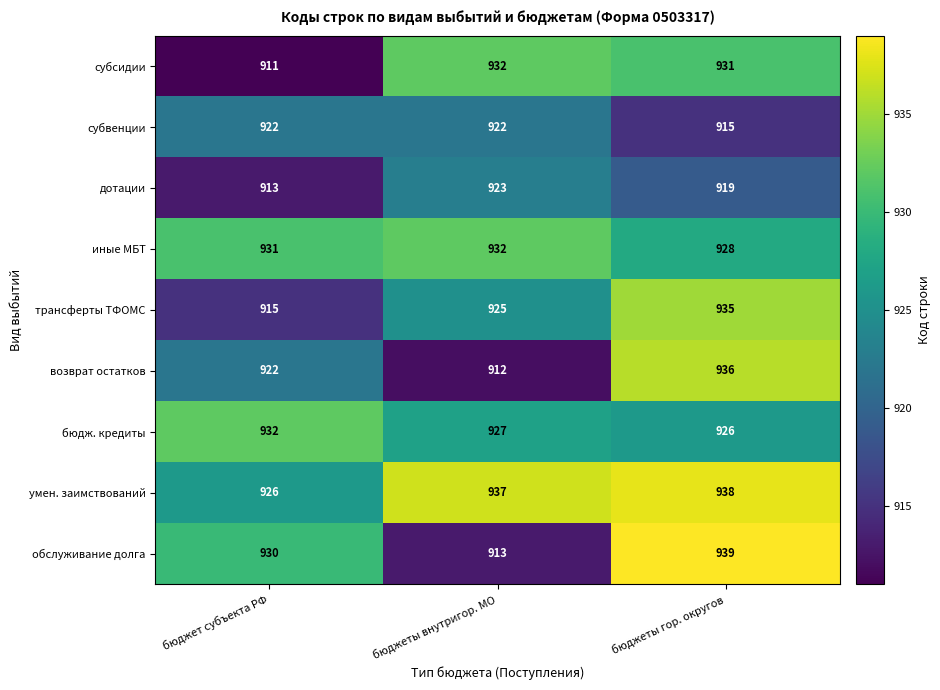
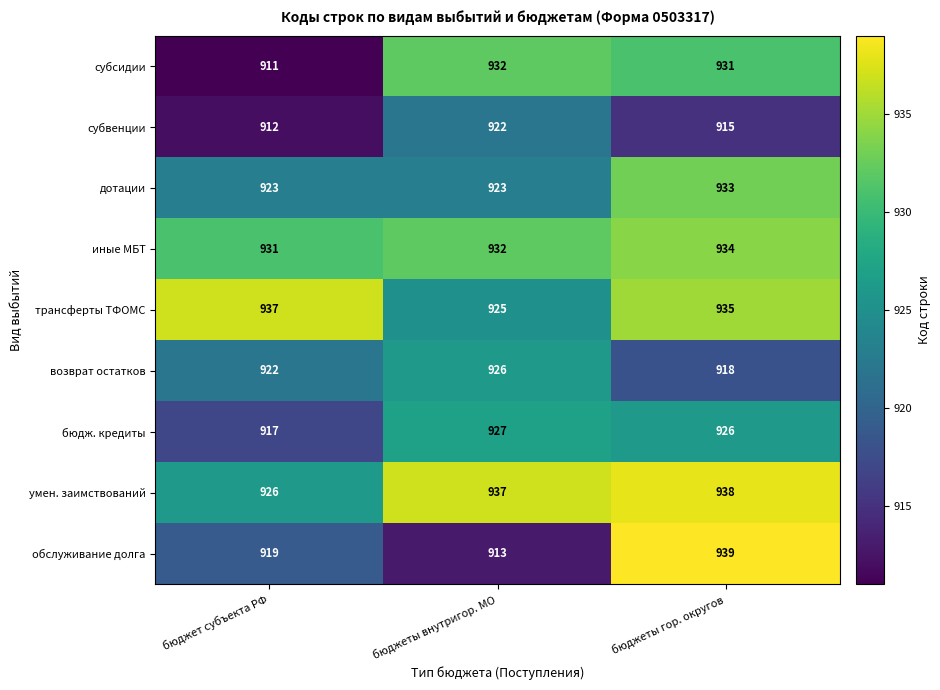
  {
    "субсидии": {
      "бюджет субъекта РФ": 911,
      "бюджеты внутригор. MО": 932,
      "бюджеты гор. округов": 931
    },
    "субвенции": {
-     "бюджет субъекта РФ": 922,
+     "бюджет субъекта РФ": 912,
      "бюджеты внутригор. MО": 922,
      "бюджеты гор. округов": 915
    },
    "дотации": {
-     "бюджет субъекта РФ": 913,
+     "бюджет субъекта РФ": 923,
      "бюджеты внутригор. MО": 923,
-     "бюджеты гор. округов": 919
+     "бюджеты гор. округов": 933
    },
    "иные МБТ": {
      "бюджет субъекта РФ": 931,
      "бюджеты внутригор. MО": 932,
-     "бюджеты гор. округов": 928
+     "бюджеты гор. округов": 934
    },
    "трансферты ТФОМС": {
-     "бюджет субъекта РФ": 915,
+     "бюджет субъекта РФ": 937,
      "бюджеты внутригор. MО": 925,
      "бюджеты гор. округов": 935
    },
    "возврат остатков": {
      "бюджет субъекта РФ": 922,
-     "бюджеты внутригор. MО": 912,
-     "бюджеты гор. округов": 936
+     "бюджеты внутригор. MО": 926,
+     "бюджеты гор. округов": 918
    },
    "бюдж. кредиты": {
-     "бюджет субъекта РФ": 932,
+     "бюджет субъекта РФ": 917,
      "бюджеты внутригор. MО": 927,
      "бюджеты гор. округов": 926
    },
    "умен. заимствований": {
      "бюджет субъекта РФ": 926,
      "бюджеты внутригор. MО": 937,
      "бюджеты гор. округов": 938
    },
    "обслуживание долга": {
-     "бюджет субъекта РФ": 930,
+     "бюджет субъекта РФ": 919,
      "бюджеты внутригор. MО": 913,
      "бюджеты гор. округов": 939
    }
  }
